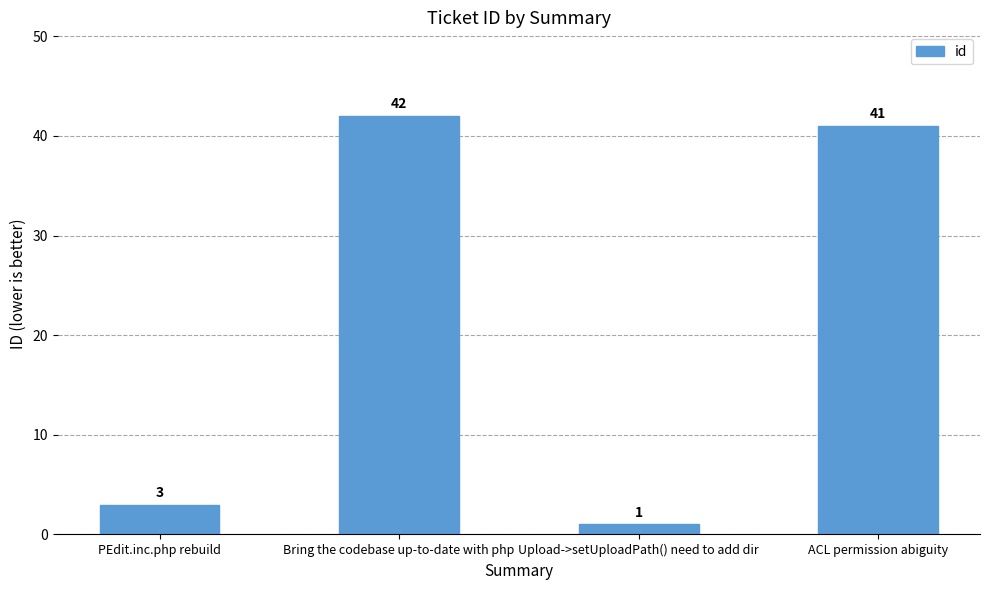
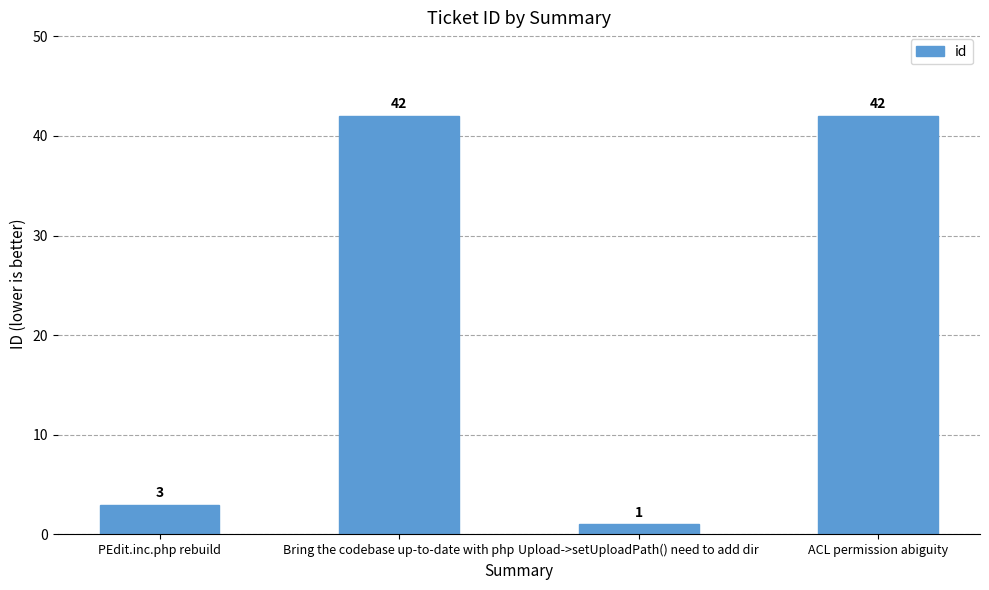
  {
    "PEdit.inc.php rebuild": 3,
    "Bring the codebase up-to-date with php": 42,
    "Upload->setUploadPath() need to add dir": 1,
-   "ACL permission abiguity": 41
+   "ACL permission abiguity": 42
  }
